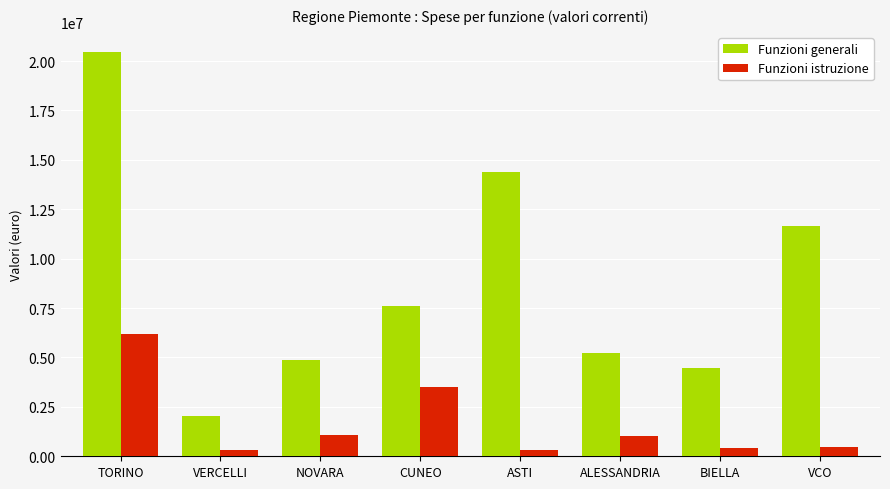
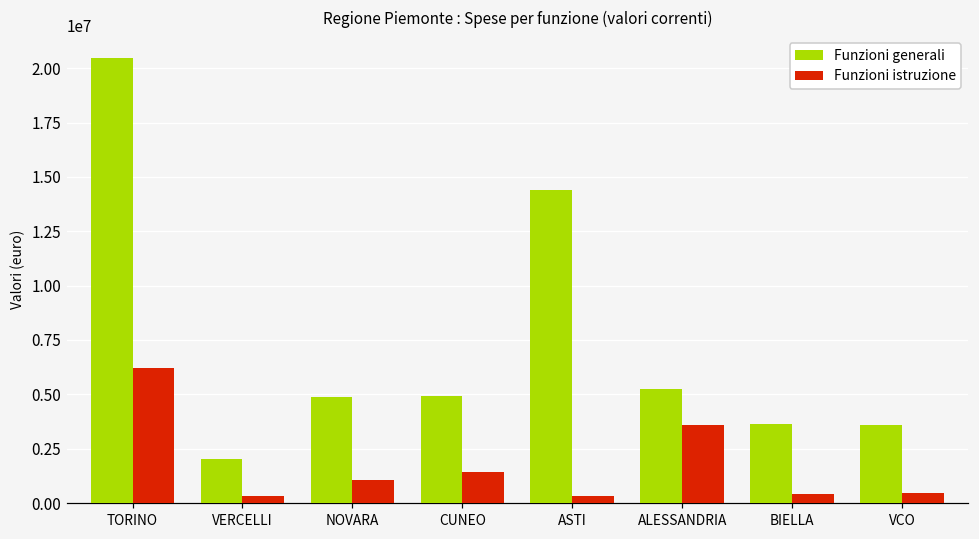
  {
    "Funzioni generali": {
      "TORINO": 20500000,
      "VERCELLI": 2000000,
      "NOVARA": 4900000,
-     "CUNEO": 7600000,
+     "CUNEO": 4900000,
      "ASTI": 14400000,
      "ALESSANDRIA": 5200000,
-     "BIELLA": 4500000,
-     "VCO": 11700000
+     "BIELLA": 3600000,
+     "VCO": 3600000
    },
    "Funzioni istruzione": {
      "TORINO": 6200000,
      "VERCELLI": 300000,
      "NOVARA": 1100000,
-     "CUNEO": 3500000,
+     "CUNEO": 1400000,
      "ASTI": 300000,
-     "ALESSANDRIA": 1000000,
+     "ALESSANDRIA": 3600000,
      "BIELLA": 400000,
      "VCO": 500000
    }
  }
